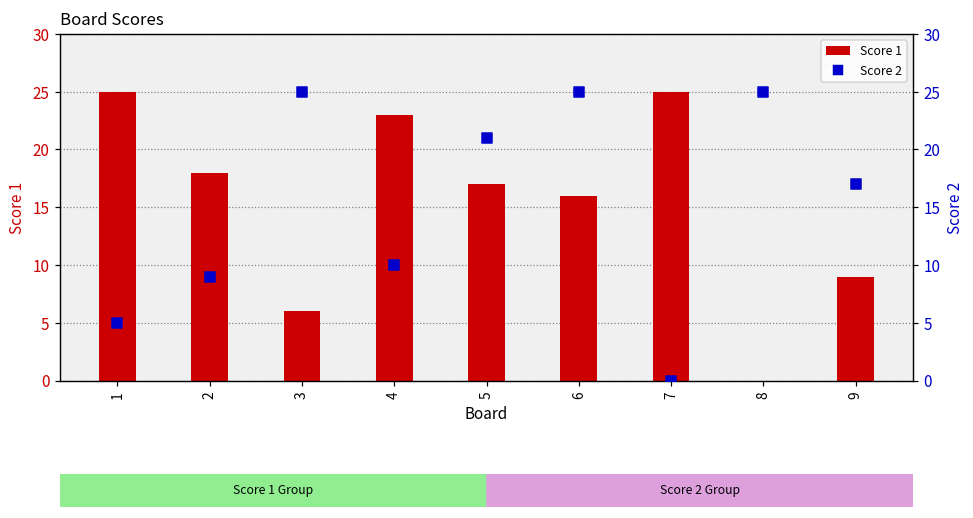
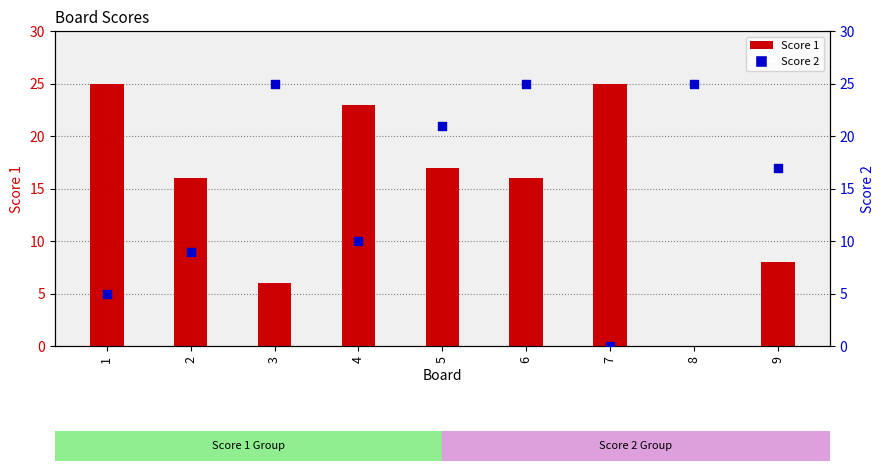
  {
    "Score 1": {
      "1": 25,
-     "2": 18,
+     "2": 16,
      "3": 6,
      "4": 23,
      "5": 17,
      "6": 16,
      "7": 25,
      "8": 0,
-     "9": 9
+     "9": 8
    }
  }
